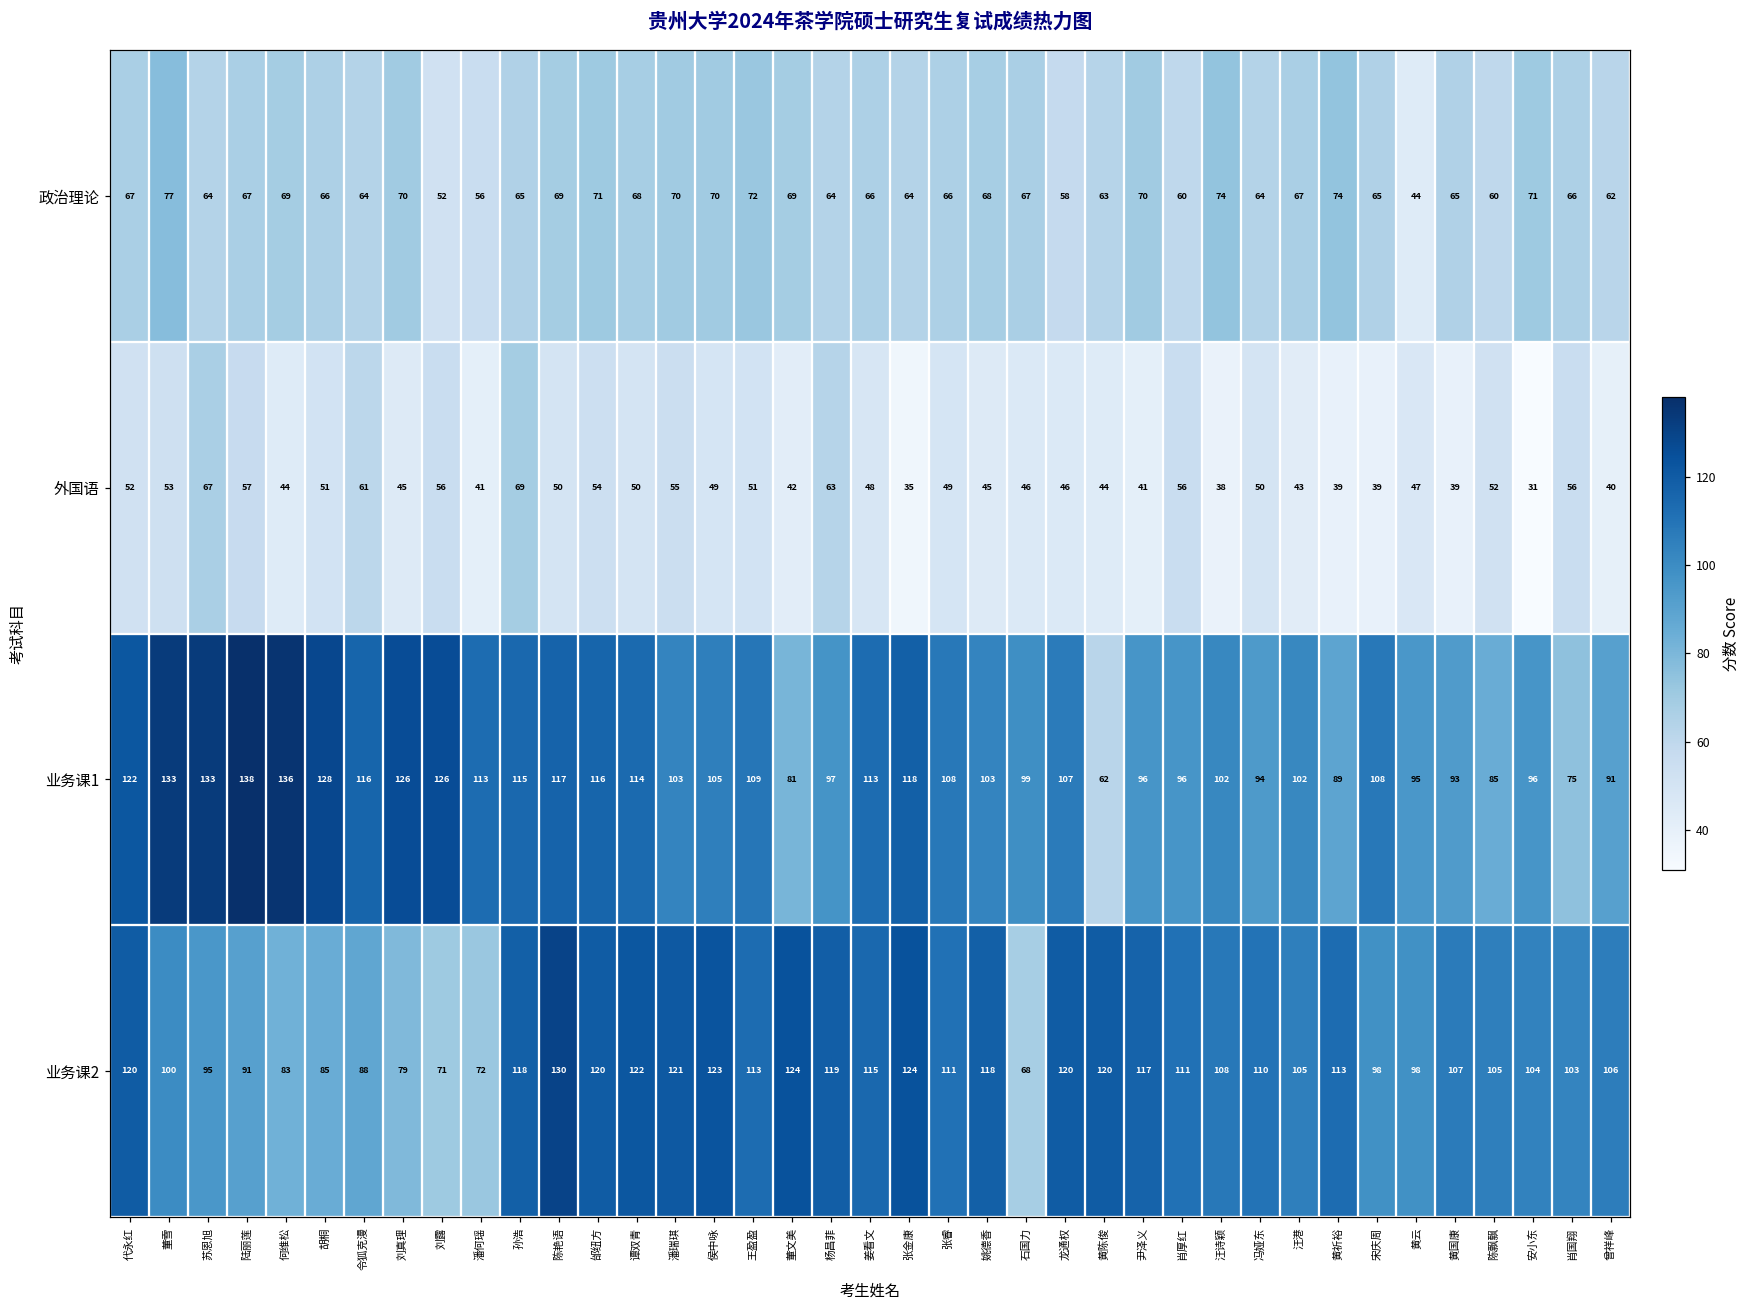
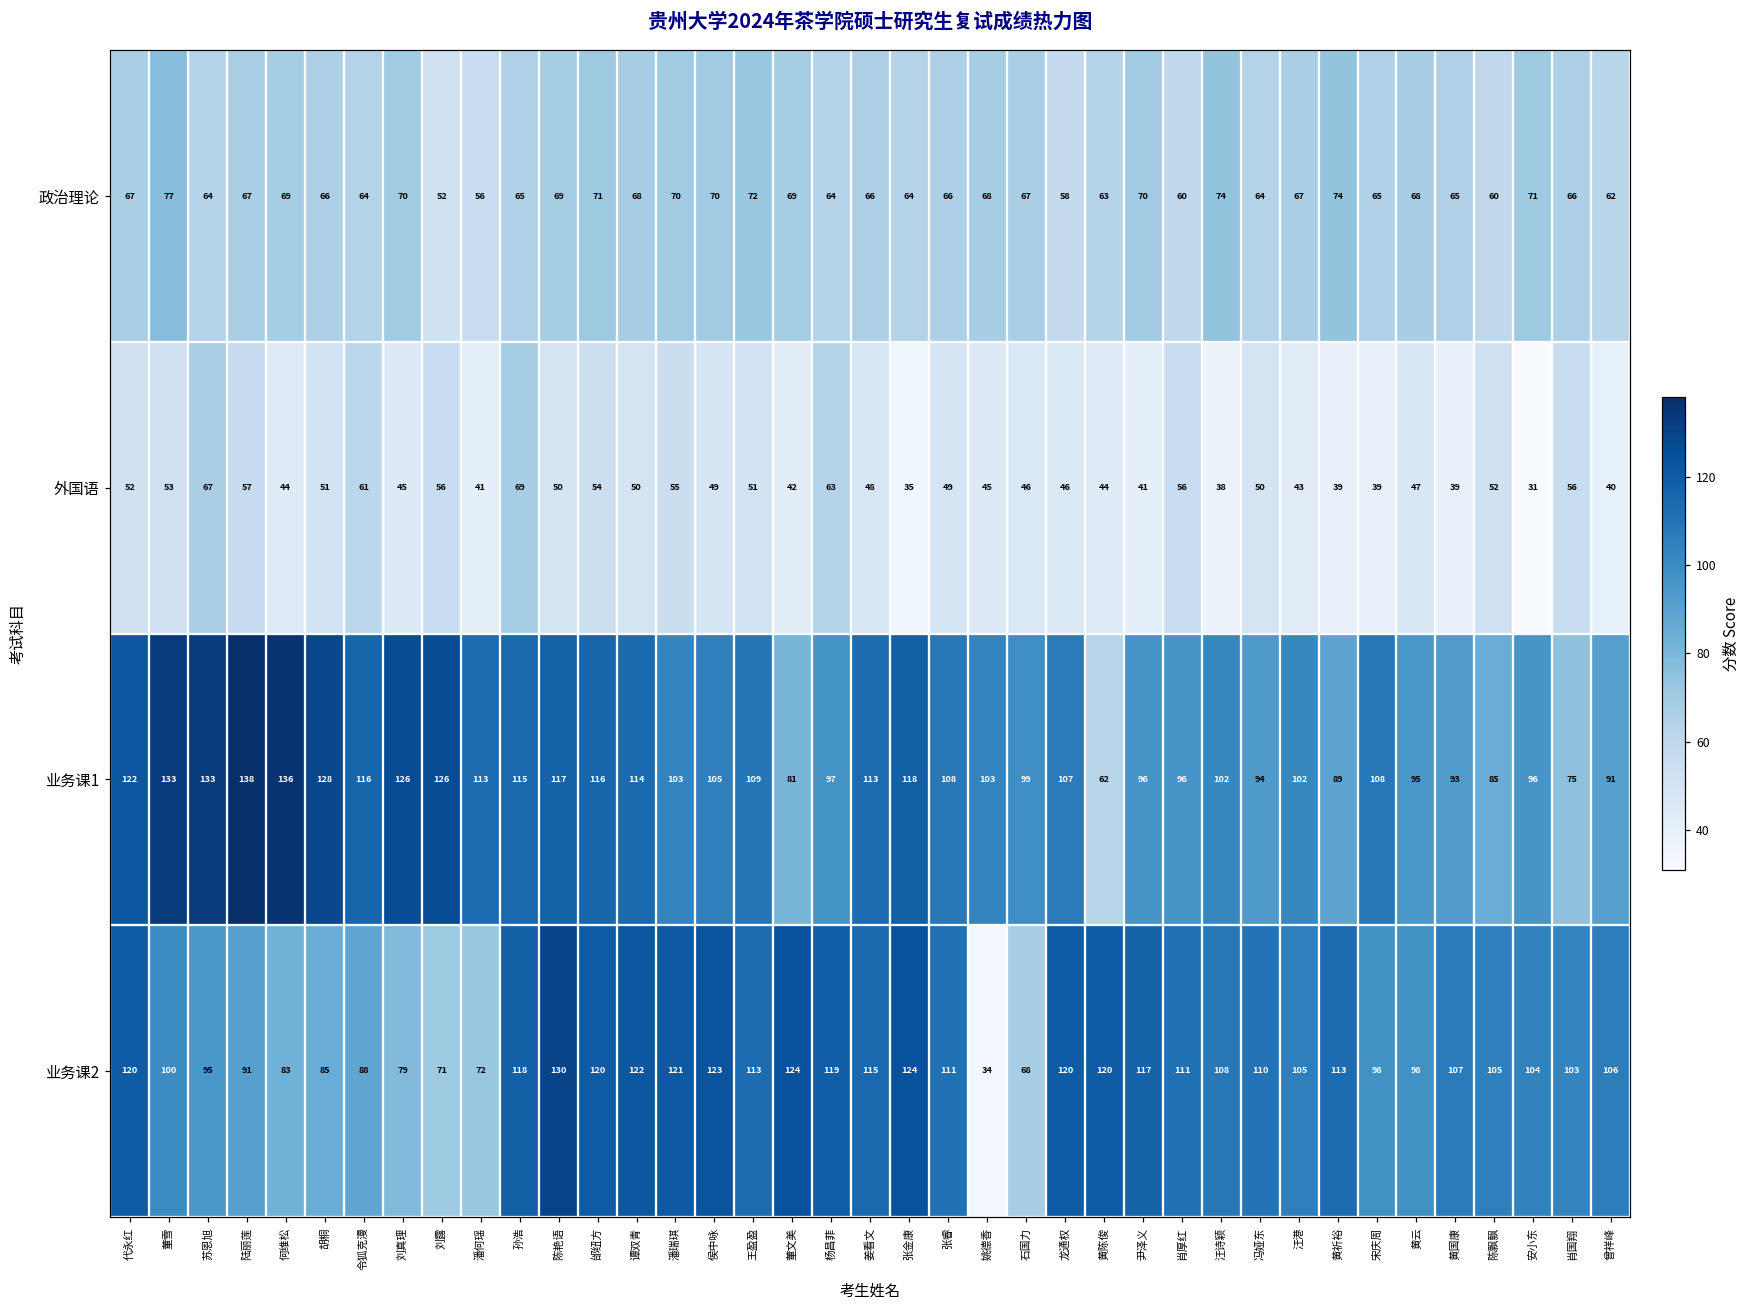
  {
    "政治理论": {
      "代永红": 67,
      "董雪": 77,
      "苏恩旭": 64,
      "陆丽莲": 67,
      "何维松": 69,
      "胡桐": 66,
      "令狐克漫": 64,
      "刘真理": 70,
      "刘露": 52,
      "潘何瑶": 56,
      "孙浩": 65,
      "陈艳语": 69,
      "邰纽方": 71,
      "谭双青": 68,
      "潘瑞琪": 70,
      "侯中咏": 70,
      "王盈盈": 72,
      "董文美": 69,
      "杨昌菲": 64,
      "姜看文": 66,
      "张金康": 64,
      "张睿": 66,
      "姚德香": 68,
      "石国力": 67,
      "龙通权": 58,
      "黄陈俊": 63,
      "尹泽义": 70,
      "肖厚红": 60,
      "汪诗颖": 74,
      "冯娅东": 64,
      "汪港": 67,
      "黄祈裕": 74,
      "宋庆周": 65,
-     "黄云": 44,
+     "黄云": 68,
      "黄国康": 65,
      "陈飘飘": 60,
      "安小东": 71,
      "肖国翔": 66,
      "曾祥峰": 62
    },
    "外国语": {
      "代永红": 52,
      "董雪": 53,
      "苏恩旭": 67,
      "陆丽莲": 57,
      "何维松": 44,
      "胡桐": 51,
      "令狐克漫": 61,
      "刘真理": 45,
      "刘露": 56,
      "潘何瑶": 41,
      "孙浩": 69,
      "陈艳语": 50,
      "邰纽方": 54,
      "谭双青": 50,
      "潘瑞琪": 55,
      "侯中咏": 49,
      "王盈盈": 51,
      "董文美": 42,
      "杨昌菲": 63,
      "姜看文": 48,
      "张金康": 35,
      "张睿": 49,
      "姚德香": 45,
      "石国力": 46,
      "龙通权": 46,
      "黄陈俊": 44,
      "尹泽义": 41,
      "肖厚红": 56,
      "汪诗颖": 38,
      "冯娅东": 50,
      "汪港": 43,
      "黄祈裕": 39,
      "宋庆周": 39,
      "黄云": 47,
      "黄国康": 39,
      "陈飘飘": 52,
      "安小东": 31,
      "肖国翔": 56,
      "曾祥峰": 40
    },
    "业务课1": {
      "代永红": 122,
      "董雪": 133,
      "苏恩旭": 133,
      "陆丽莲": 138,
      "何维松": 136,
      "胡桐": 128,
      "令狐克漫": 116,
      "刘真理": 126,
      "刘露": 126,
      "潘何瑶": 113,
      "孙浩": 115,
      "陈艳语": 117,
      "邰纽方": 116,
      "谭双青": 114,
      "潘瑞琪": 103,
      "侯中咏": 105,
      "王盈盈": 109,
      "董文美": 81,
      "杨昌菲": 97,
      "姜看文": 113,
      "张金康": 118,
      "张睿": 108,
      "姚德香": 103,
      "石国力": 99,
      "龙通权": 107,
      "黄陈俊": 62,
      "尹泽义": 96,
      "肖厚红": 96,
      "汪诗颖": 102,
      "冯娅东": 94,
      "汪港": 102,
      "黄祈裕": 89,
      "宋庆周": 108,
      "黄云": 95,
      "黄国康": 93,
      "陈飘飘": 85,
      "安小东": 96,
      "肖国翔": 75,
      "曾祥峰": 91
    },
    "业务课2": {
      "代永红": 120,
      "董雪": 100,
      "苏恩旭": 95,
      "陆丽莲": 91,
      "何维松": 83,
      "胡桐": 85,
      "令狐克漫": 88,
      "刘真理": 79,
      "刘露": 71,
      "潘何瑶": 72,
      "孙浩": 118,
      "陈艳语": 130,
      "邰纽方": 120,
      "谭双青": 122,
      "潘瑞琪": 121,
      "侯中咏": 123,
      "王盈盈": 113,
      "董文美": 124,
      "杨昌菲": 119,
      "姜看文": 115,
      "张金康": 124,
      "张睿": 111,
-     "姚德香": 118,
+     "姚德香": 34,
      "石国力": 68,
      "龙通权": 120,
      "黄陈俊": 120,
      "尹泽义": 117,
      "肖厚红": 111,
      "汪诗颖": 108,
      "冯娅东": 110,
      "汪港": 105,
      "黄祈裕": 113,
      "宋庆周": 98,
      "黄云": 98,
      "黄国康": 107,
      "陈飘飘": 105,
      "安小东": 104,
      "肖国翔": 103,
      "曾祥峰": 106
    }
  }
